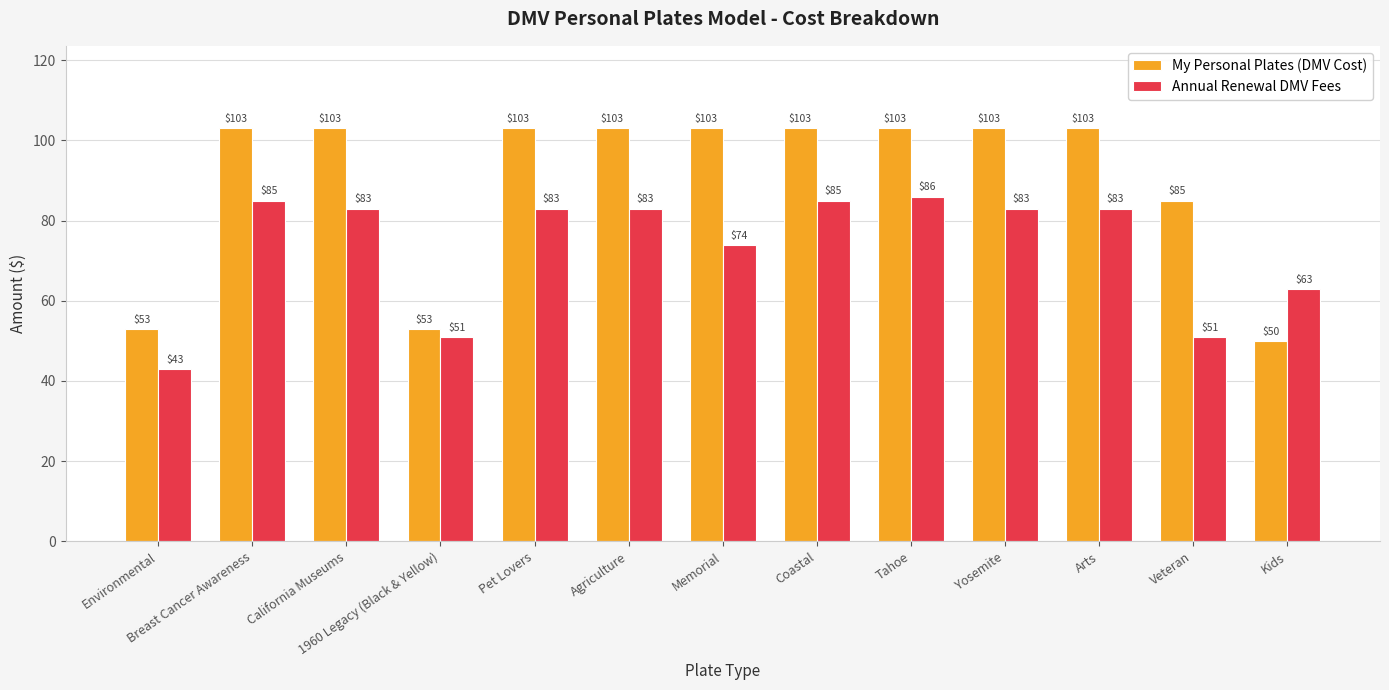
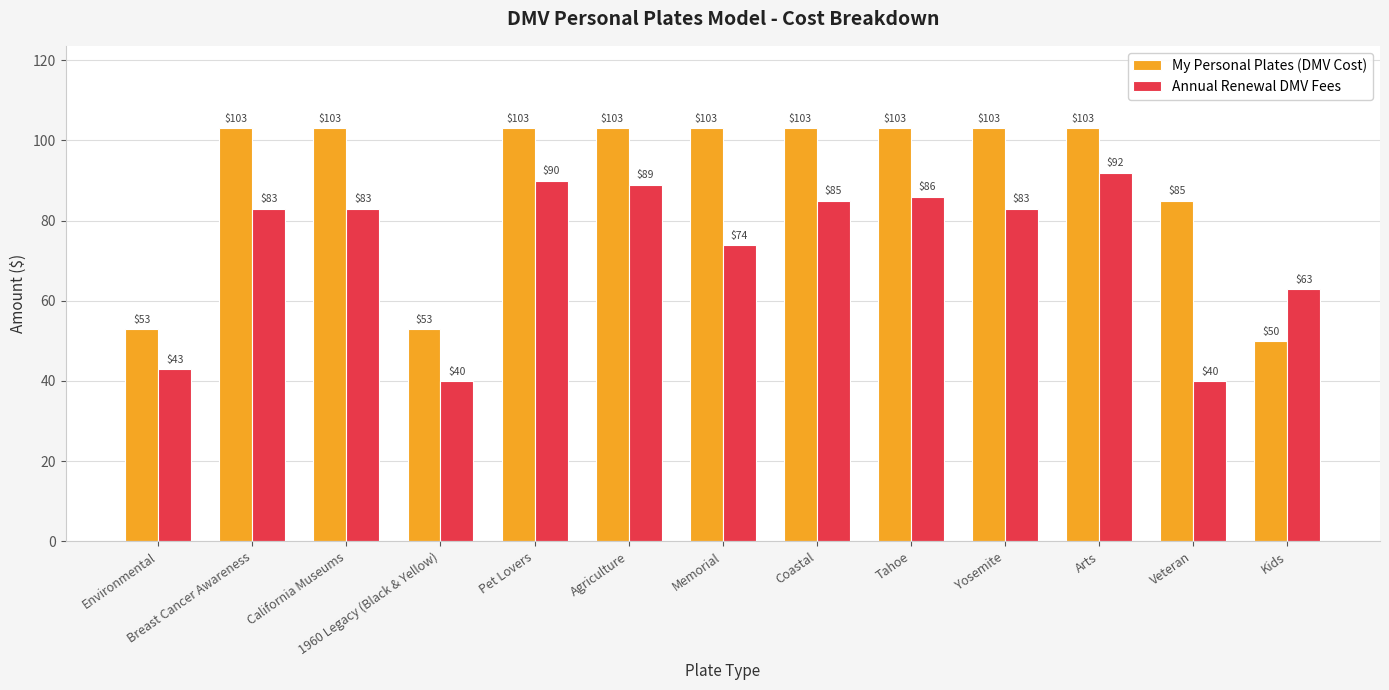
  {
    "My Personal Plates (DMV Cost)": {
      "Environmental": "$53",
      "Breast Cancer Awareness": "$103",
      "California Museums": "$103",
      "1960 Legacy (Black & Yellow)": "$53",
      "Pet Lovers": "$103",
      "Agriculture": "$103",
      "Memorial": "$103",
      "Coastal": "$103",
      "Tahoe": "$103",
      "Yosemite": "$103",
      "Arts": "$103",
      "Veteran": "$85",
      "Kids": "$50"
    },
    "Annual Renewal DMV Fees": {
      "Environmental": "$43",
-     "Breast Cancer Awareness": "$85",
+     "Breast Cancer Awareness": "$83",
      "California Museums": "$83",
-     "1960 Legacy (Black & Yellow)": "$51",
-     "Pet Lovers": "$83",
-     "Agriculture": "$83",
+     "1960 Legacy (Black & Yellow)": "$40",
+     "Pet Lovers": "$90",
+     "Agriculture": "$89",
      "Memorial": "$74",
      "Coastal": "$85",
      "Tahoe": "$86",
      "Yosemite": "$83",
-     "Arts": "$83",
-     "Veteran": "$51",
+     "Arts": "$92",
+     "Veteran": "$40",
      "Kids": "$63"
    }
  }
